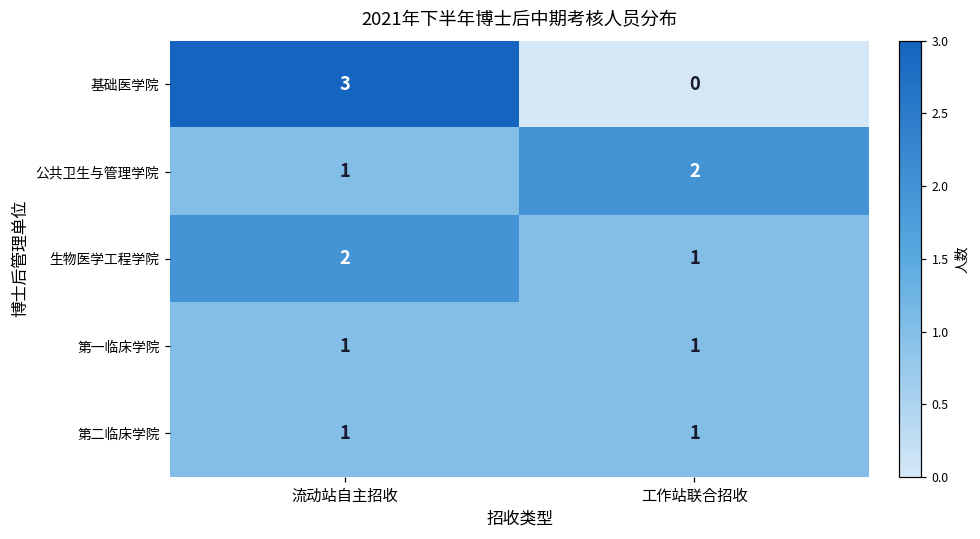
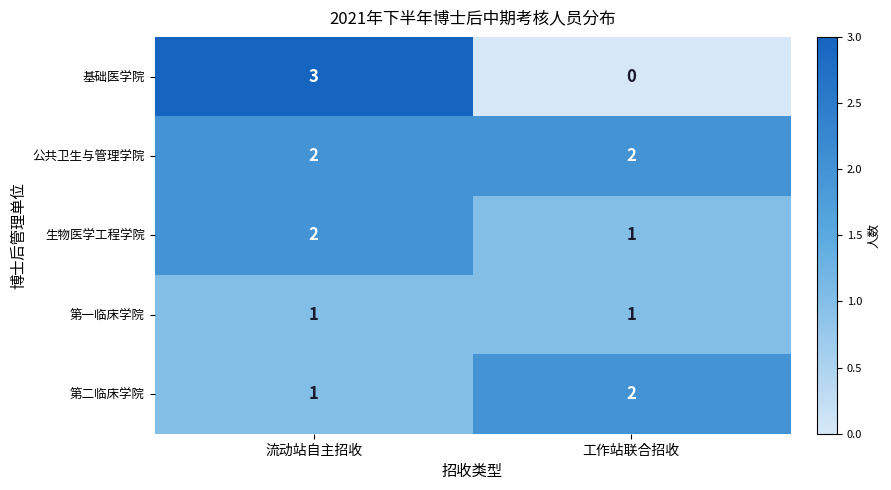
  {
    "基础医学院": {
      "流动站自主招收": 3,
      "工作站联合招收": 0
    },
    "公共卫生与管理学院": {
-     "流动站自主招收": 1,
+     "流动站自主招收": 2,
      "工作站联合招收": 2
    },
    "生物医学工程学院": {
      "流动站自主招收": 2,
      "工作站联合招收": 1
    },
    "第一临床学院": {
      "流动站自主招收": 1,
      "工作站联合招收": 1
    },
    "第二临床学院": {
      "流动站自主招收": 1,
-     "工作站联合招收": 1
+     "工作站联合招收": 2
    }
  }
